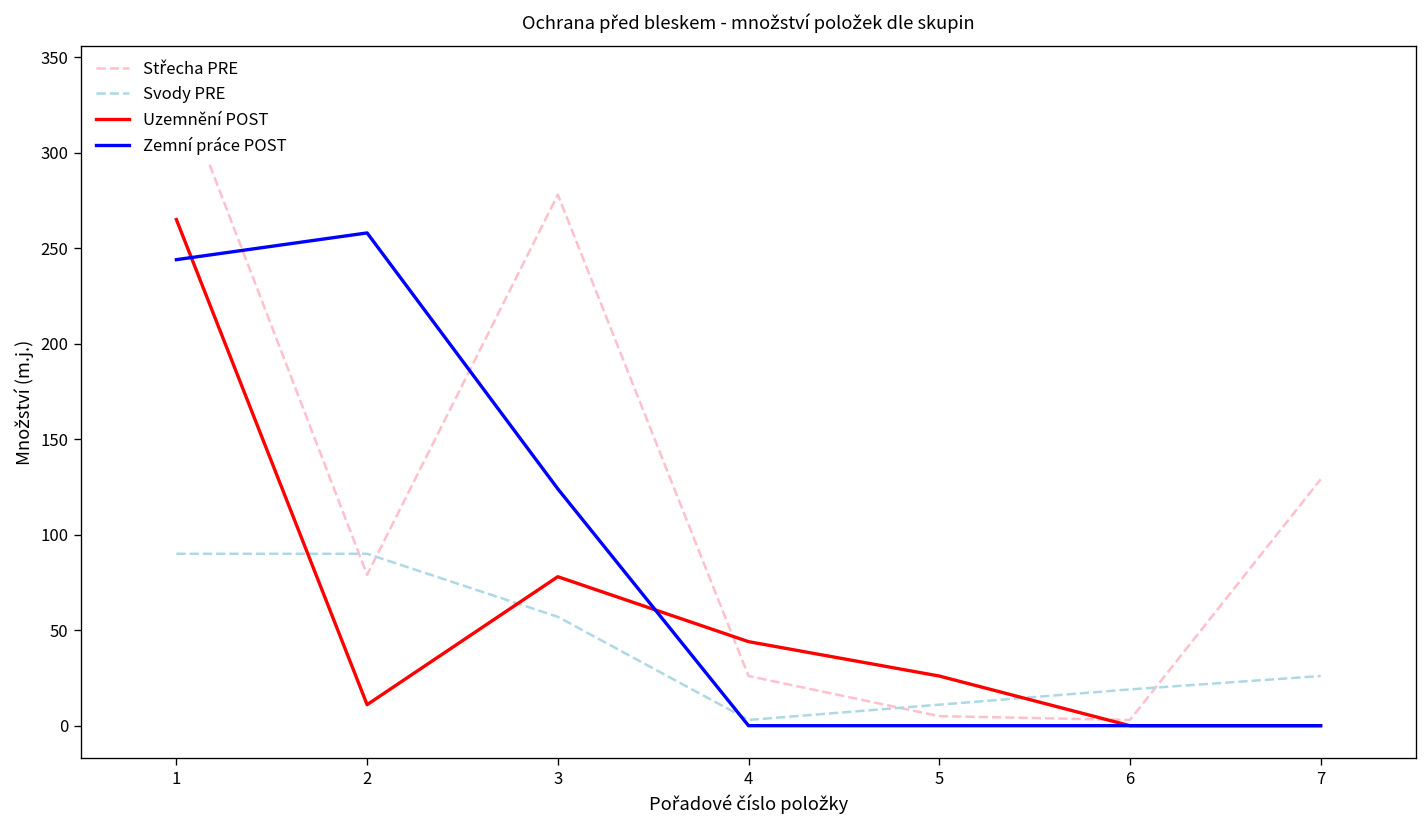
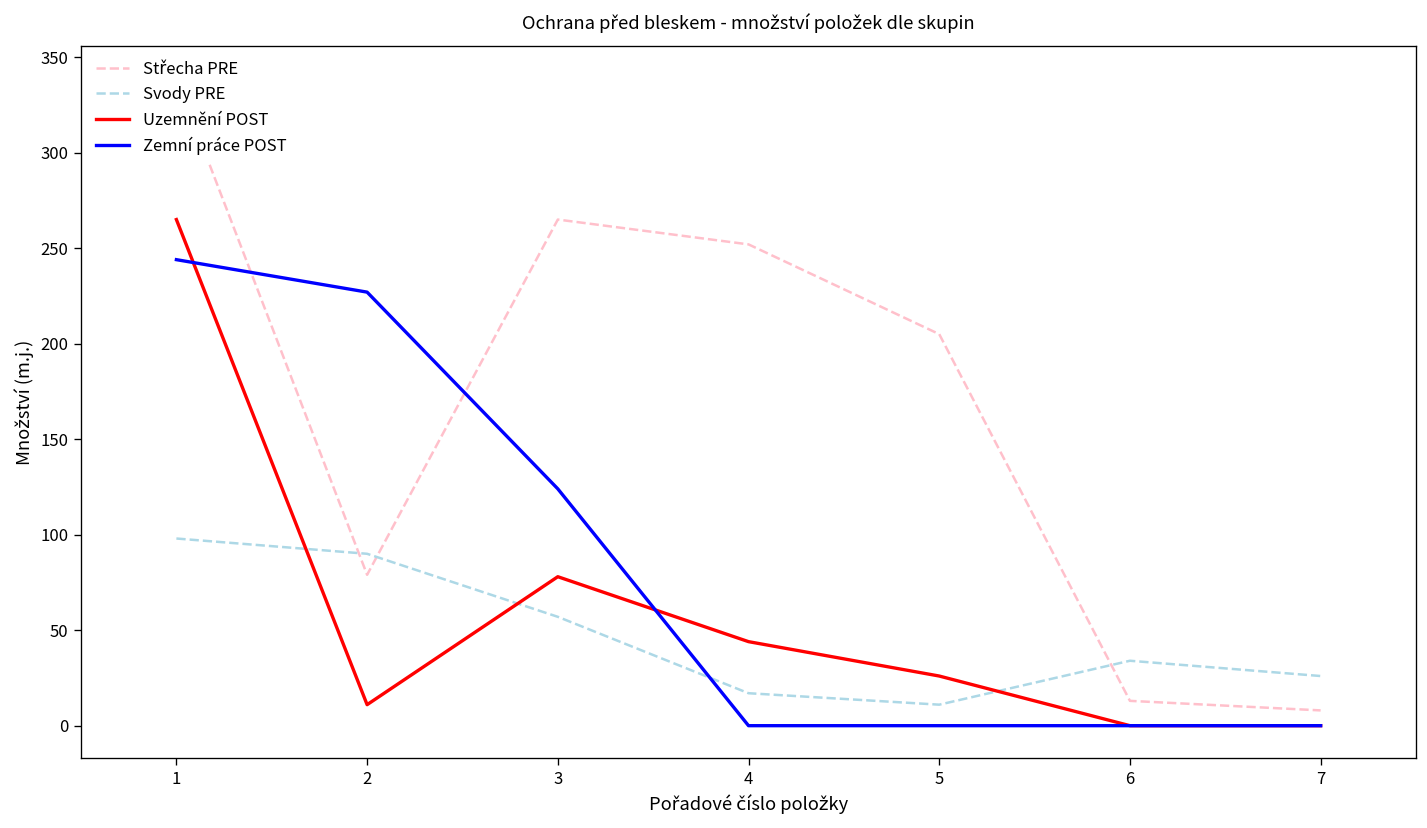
  {
    "Střecha PRE": {
      "2": 79,
-     "3": 278,
-     "4": 26,
-     "5": 5,
-     "6": 3,
-     "7": 129
+     "3": 265,
+     "4": 252,
+     "5": 205,
+     "6": 13,
+     "7": 8
    },
    "Svody PRE": {
-     "1": 90,
+     "1": 98,
      "2": 90,
      "3": 57,
-     "4": 3,
+     "4": 17,
      "5": 11,
-     "6": 19,
+     "6": 34,
      "7": 26
    },
    "Uzemnění POST": {
      "1": 265,
      "2": 11,
      "3": 78,
      "4": 44,
      "5": 26
    },
    "Zemní práce POST": {
      "1": 244,
-     "2": 258,
+     "2": 227,
      "3": 124,
      "4": 0,
      "5": 0
    }
  }
